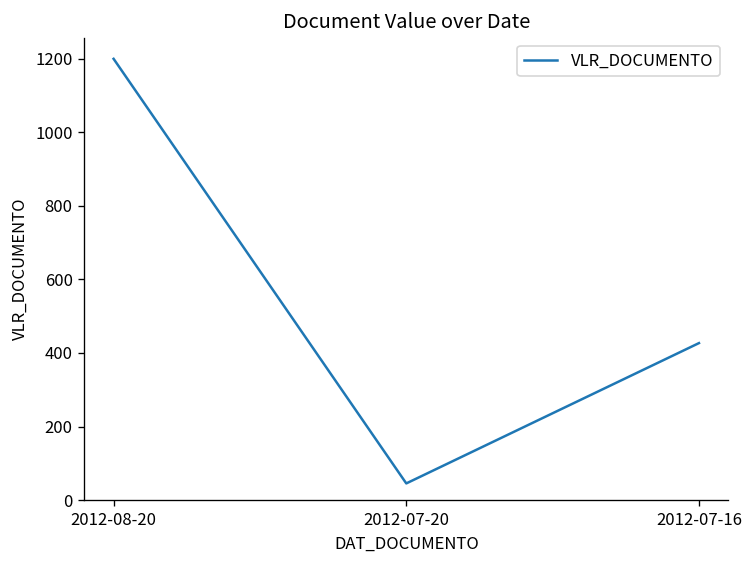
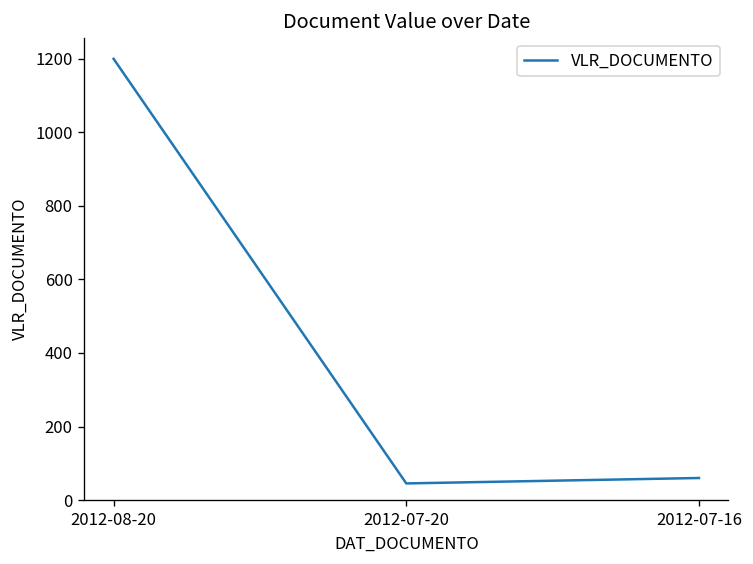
  {
    "2012-08-20": 1200,
    "2012-07-20": 50,
-   "2012-07-16": 430
+   "2012-07-16": 60
  }
